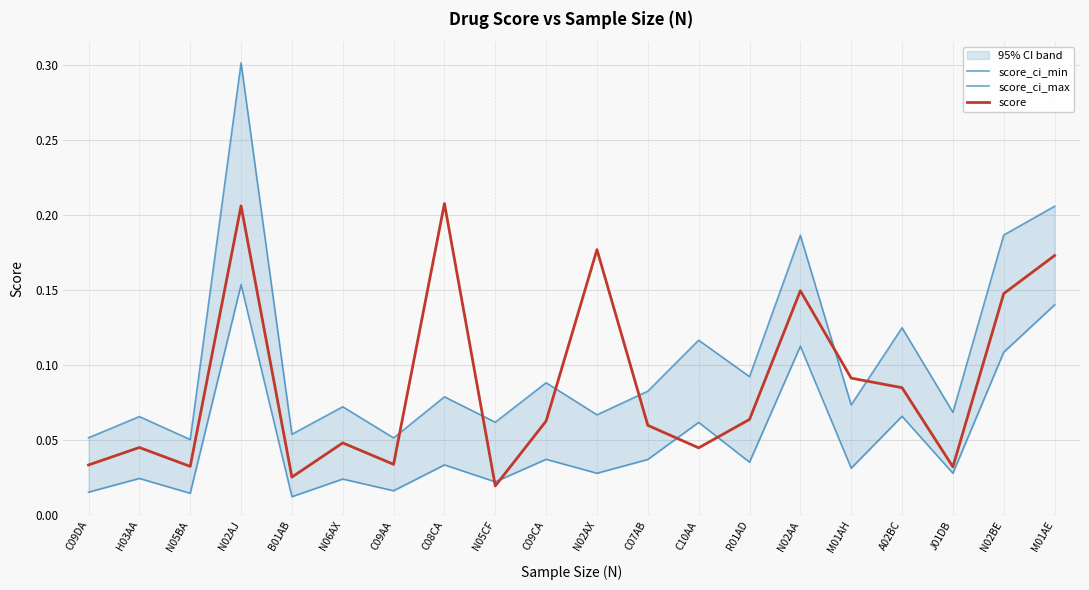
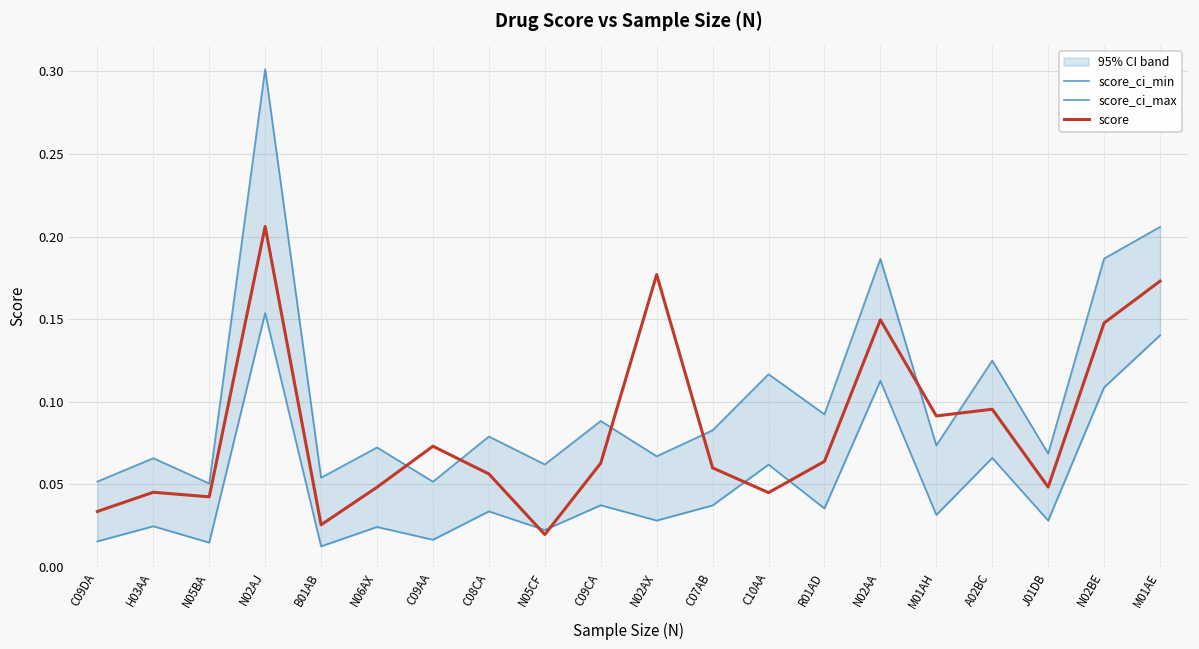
  {
    "score": {
      "C09DA": 0.033,
      "H03AA": 0.045,
-     "N05BA": 0.032,
+     "N05BA": 0.042,
      "N02AJ": 0.206,
      "B01AB": 0.025,
      "N06AX": 0.048,
-     "C09AA": 0.034,
-     "C08CA": 0.208,
+     "C09AA": 0.073,
+     "C08CA": 0.056,
      "N05CF": 0.019,
      "C09CA": 0.063,
      "N02AX": 0.177,
      "C07AB": 0.060,
      "C10AA": 0.045,
      "R01AD": 0.064,
      "N02AA": 0.150,
      "M01AH": 0.091,
-     "A02BC": 0.085,
-     "J01DB": 0.032,
+     "A02BC": 0.095,
+     "J01DB": 0.048,
      "N02BE": 0.148,
      "M01AE": 0.173
    }
  }
